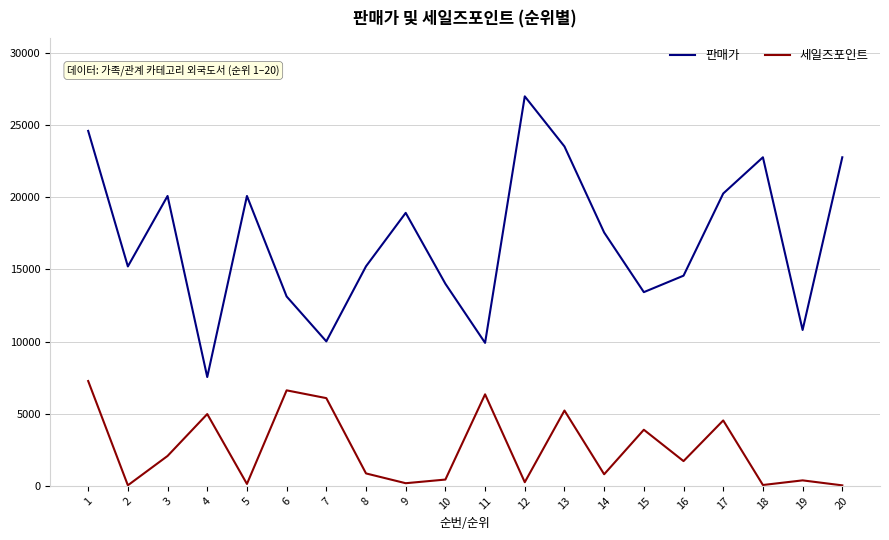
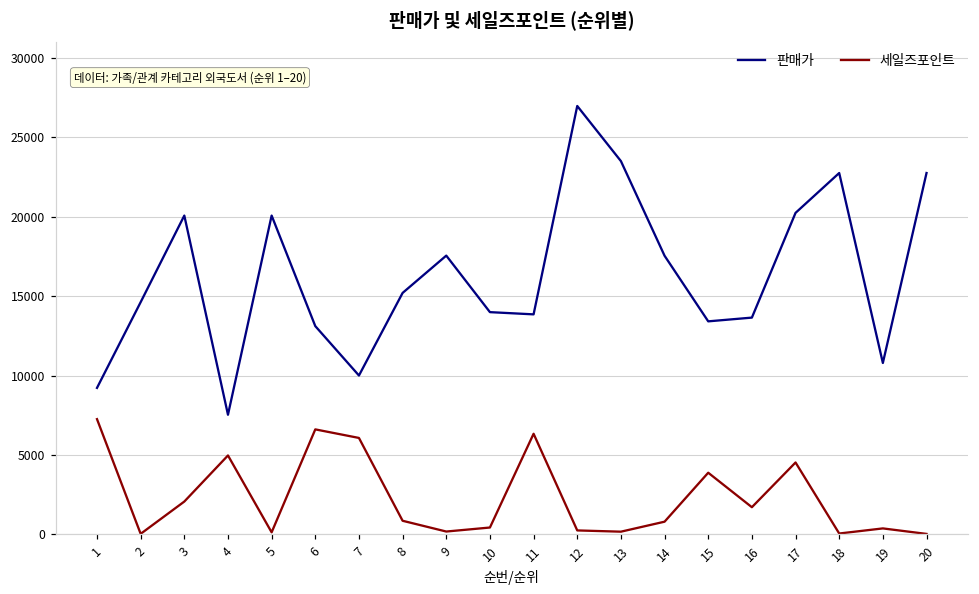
  {
    "판매가": {
-     "1": 24600,
-     "2": 15200,
+     "1": 9200,
+     "2": 14600,
      "3": 20100,
      "4": 7500,
      "5": 20100,
      "6": 13100,
      "7": 10000,
      "8": 15200,
-     "9": 18900,
+     "9": 17600,
      "10": 14000,
-     "11": 9900,
+     "11": 13900,
      "12": 27000,
      "13": 23500,
      "14": 17600,
      "15": 13400,
-     "16": 14600,
+     "16": 13700,
      "17": 20300,
      "18": 22800,
      "19": 10800,
      "20": 22800
    },
    "세일즈포인트": {
      "1": 7300,
      "2": 0,
      "3": 2100,
      "4": 5000,
      "5": 100,
      "6": 6600,
      "7": 6100,
      "8": 900,
      "9": 200,
      "10": 400,
      "11": 6300,
      "12": 300,
-     "13": 5200,
+     "13": 200,
      "14": 800,
      "15": 3900,
      "16": 1700,
      "17": 4500,
      "18": 100,
      "19": 400,
      "20": 0
    }
  }
